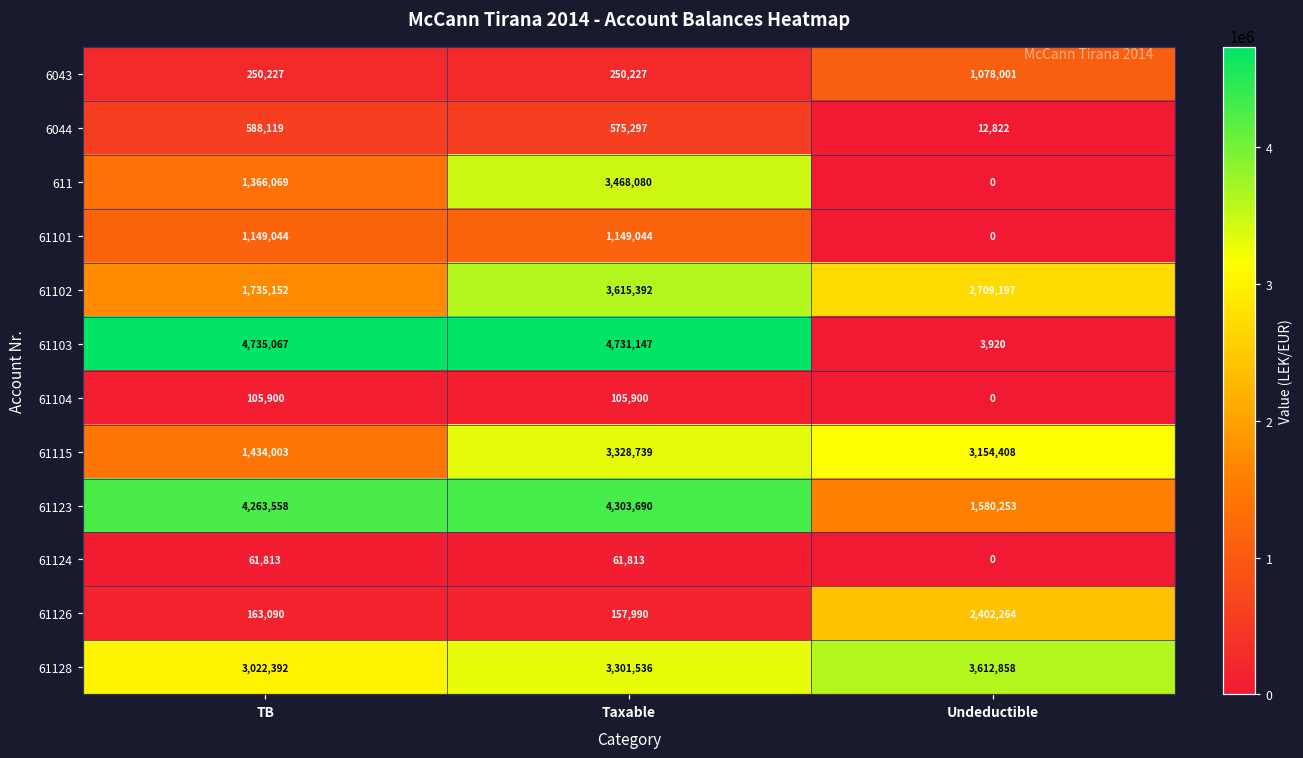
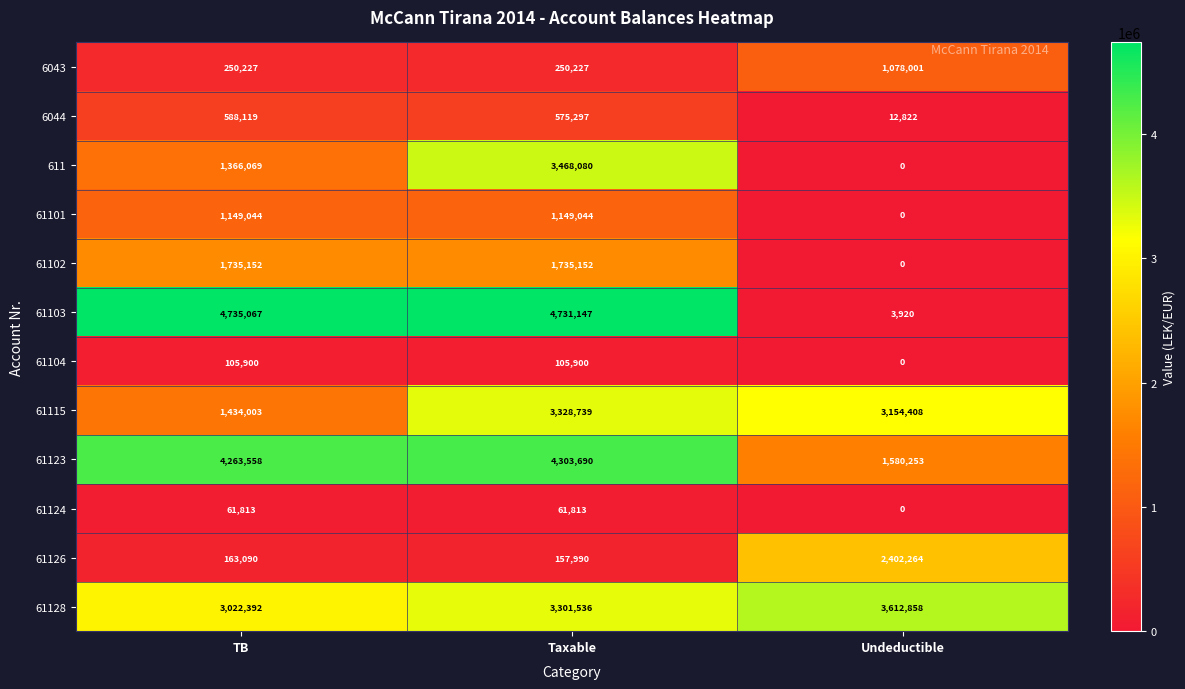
  {
    "6043": {
      "TB": "250,227",
      "Taxable": "250,227",
      "Undeductible": "1,078,001"
    },
    "6044": {
      "TB": "588,119",
      "Taxable": "575,297",
      "Undeductible": "12,822"
    },
    "611": {
      "TB": "1,366,069",
      "Taxable": "3,468,080",
      "Undeductible": "0"
    },
    "61101": {
      "TB": "1,149,044",
      "Taxable": "1,149,044",
      "Undeductible": "0"
    },
    "61102": {
      "TB": "1,735,152",
-     "Taxable": "3,615,392",
-     "Undeductible": "2,709,197"
+     "Taxable": "1,735,152",
+     "Undeductible": "0"
    },
    "61103": {
      "TB": "4,735,067",
      "Taxable": "4,731,147",
      "Undeductible": "3,920"
    },
    "61104": {
      "TB": "105,900",
      "Taxable": "105,900",
      "Undeductible": "0"
    },
    "61115": {
      "TB": "1,434,003",
      "Taxable": "3,328,739",
      "Undeductible": "3,154,408"
    },
    "61123": {
      "TB": "4,263,558",
      "Taxable": "4,303,690",
      "Undeductible": "1,580,253"
    },
    "61124": {
      "TB": "61,813",
      "Taxable": "61,813",
      "Undeductible": "0"
    },
    "61126": {
      "TB": "163,090",
      "Taxable": "157,990",
      "Undeductible": "2,402,264"
    },
    "61128": {
      "TB": "3,022,392",
      "Taxable": "3,301,536",
      "Undeductible": "3,612,858"
    }
  }
